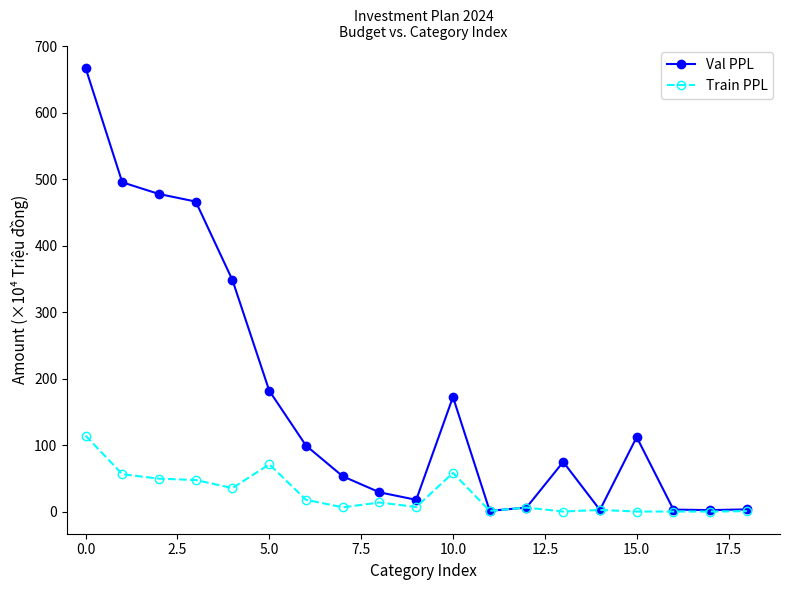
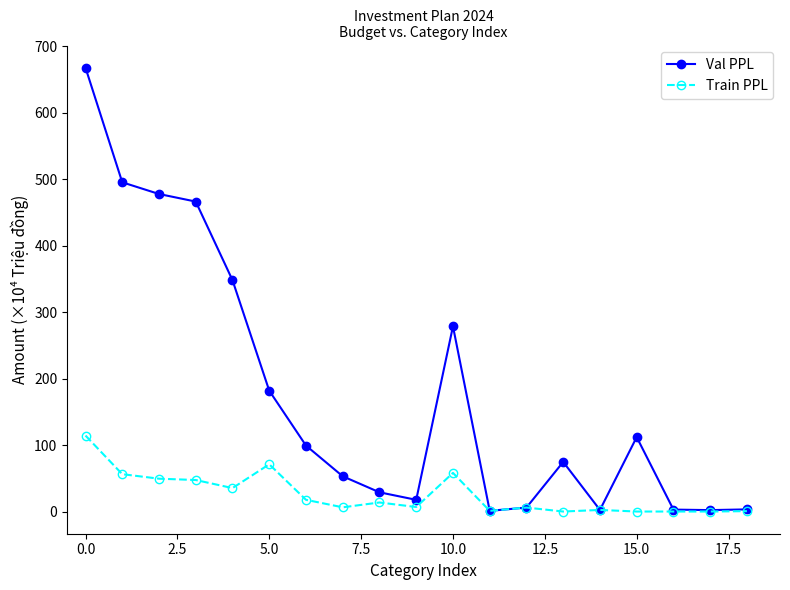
  {
    "Val PPL": {
      "0.0": 670,
      "5.0": 180,
-     "10.0": 170,
+     "10.0": 280,
      "15.0": 110
    },
    "Train PPL": {
      "0.0": 110,
      "5.0": 70,
      "10.0": 60,
      "15.0": 0
    }
  }
